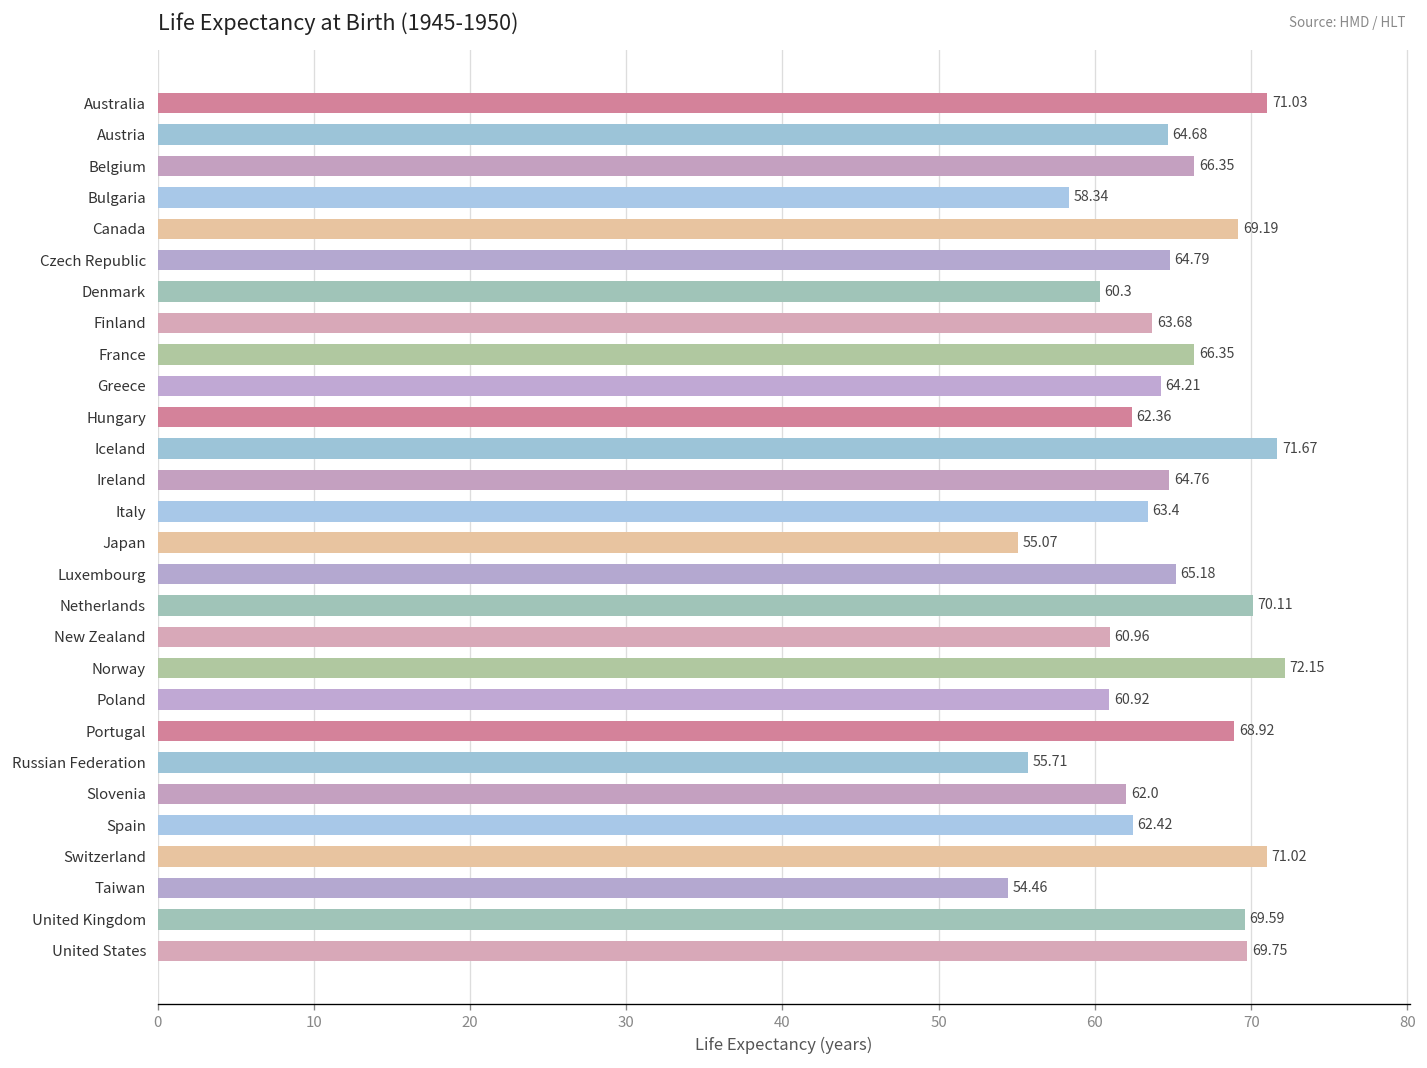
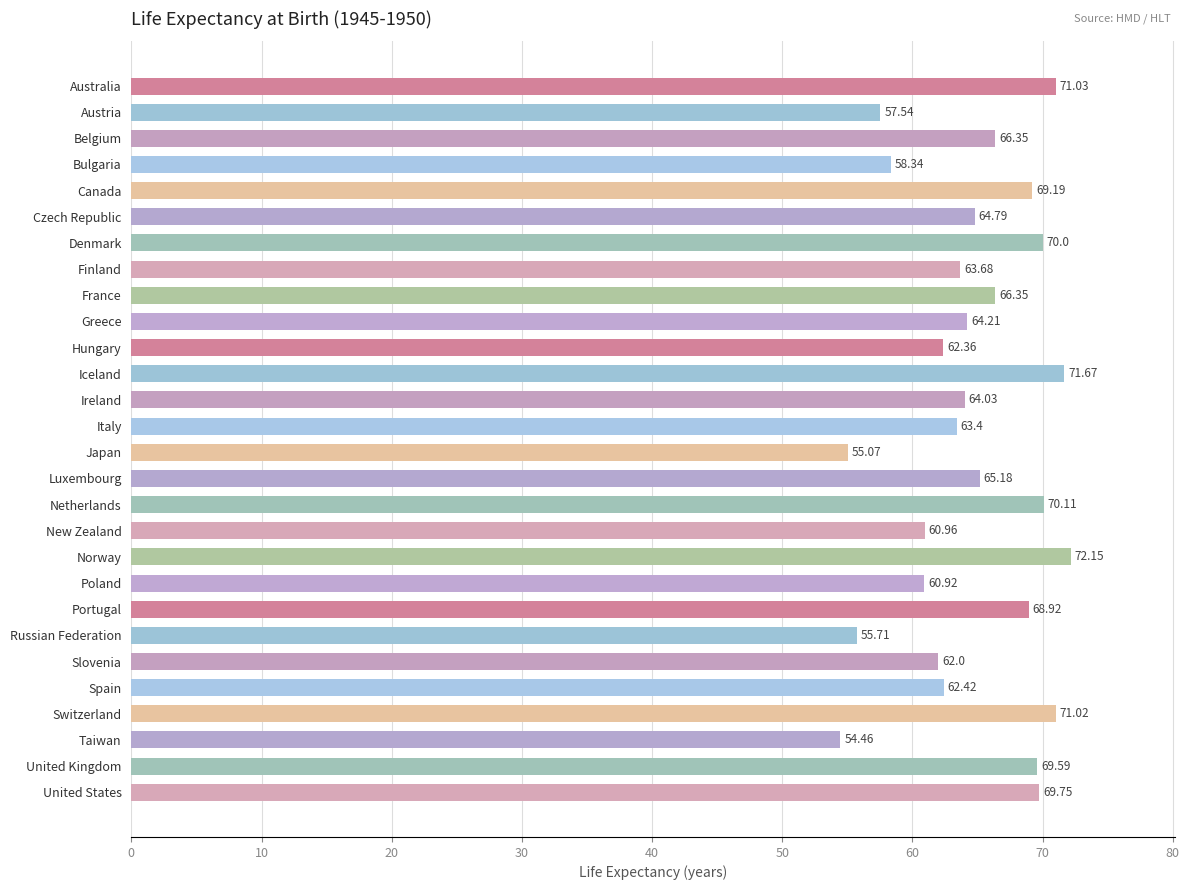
  {
    "Australia": 71.03,
-   "Austria": 64.68,
+   "Austria": 57.54,
    "Belgium": 66.35,
    "Bulgaria": 58.34,
    "Canada": 69.19,
    "Czech Republic": 64.79,
-   "Denmark": 60.3,
+   "Denmark": 70.0,
    "Finland": 63.68,
    "France": 66.35,
    "Greece": 64.21,
    "Hungary": 62.36,
    "Iceland": 71.67,
-   "Ireland": 64.76,
+   "Ireland": 64.03,
    "Italy": 63.4,
    "Japan": 55.07,
    "Luxembourg": 65.18,
    "Netherlands": 70.11,
    "New Zealand": 60.96,
    "Norway": 72.15,
    "Poland": 60.92,
    "Portugal": 68.92,
    "Russian Federation": 55.71,
    "Slovenia": 62.0,
    "Spain": 62.42,
    "Switzerland": 71.02,
    "Taiwan": 54.46,
    "United Kingdom": 69.59,
    "United States": 69.75
  }
